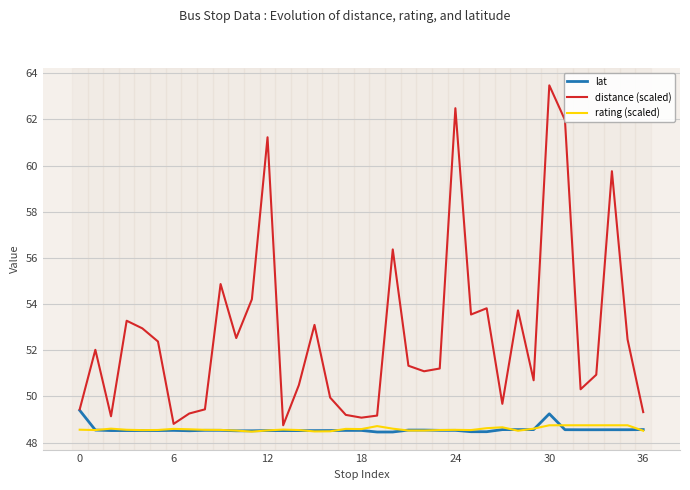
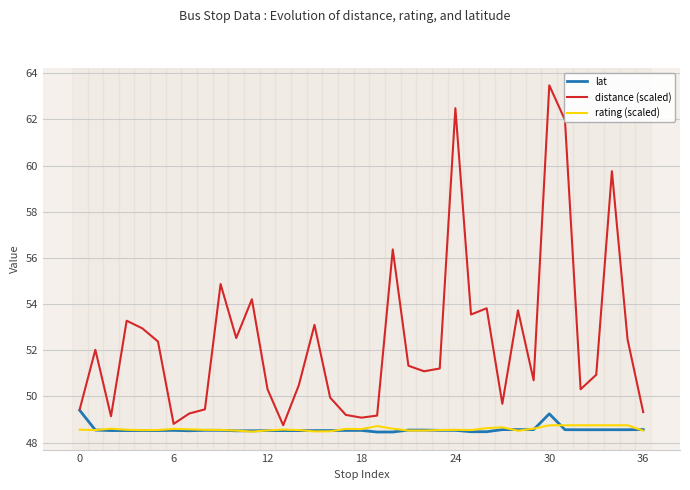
  {
    "lat": {
      "30": 49.2
    },
    "distance (scaled)": {
      "6": 48.8,
-     "12": 61.2,
+     "12": 50.3,
      "18": 49.1,
      "24": 62.5,
      "30": 63.5
    },
    "rating (scaled)": {
      "0": 48.6,
      "30": 48.8
    }
  }
